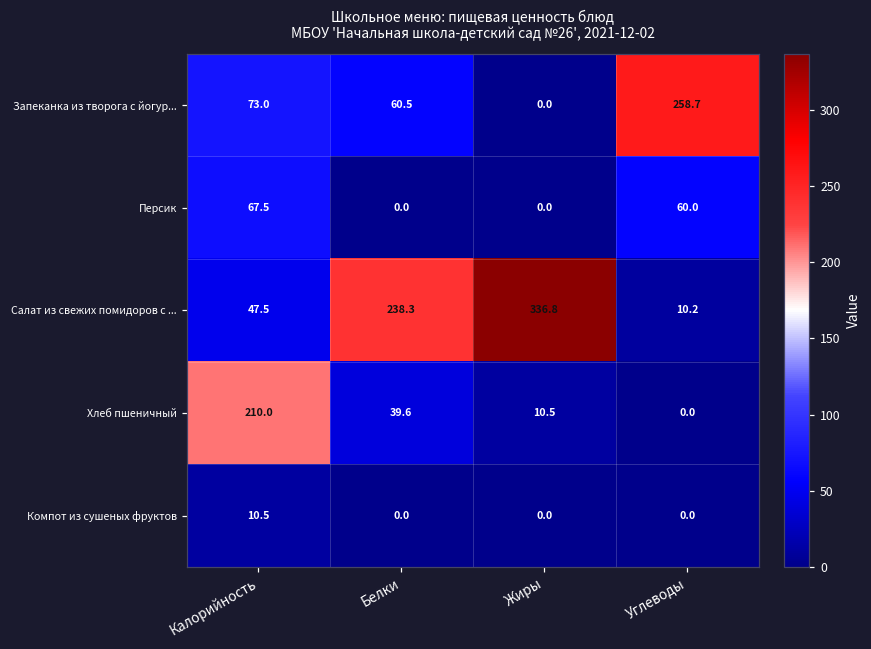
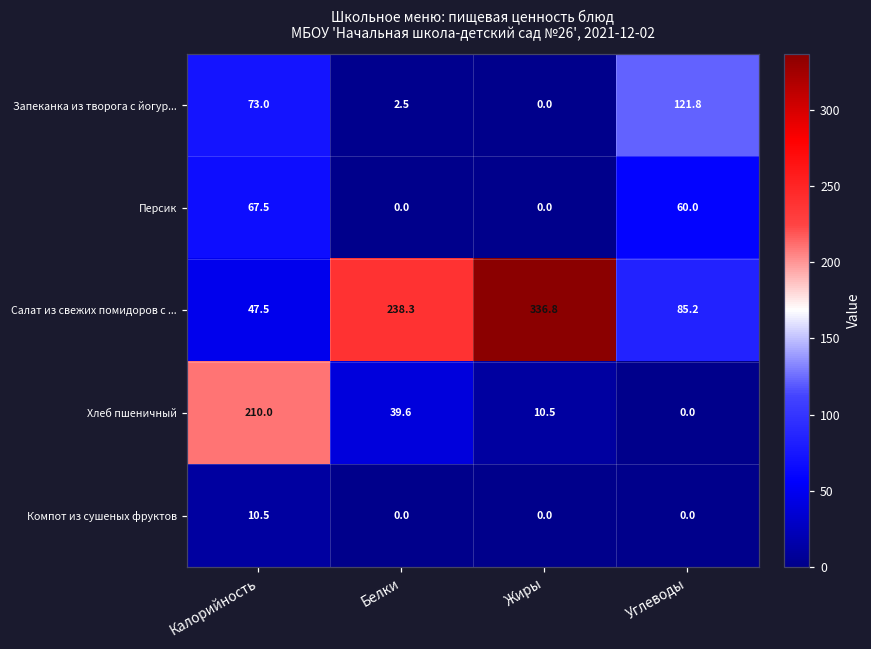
  {
    "Запеканка из творога с йогур...": {
      "Калорийность": 73.0,
-     "Белки": 60.5,
+     "Белки": 2.5,
      "Жиры": 0.0,
-     "Углеводы": 258.7
+     "Углеводы": 121.8
    },
    "Персик": {
      "Калорийность": 67.5,
      "Белки": 0.0,
      "Жиры": 0.0,
      "Углеводы": 60.0
    },
    "Салат из свежих помидоров с ...": {
      "Калорийность": 47.5,
      "Белки": 238.3,
      "Жиры": 336.8,
-     "Углеводы": 10.2
+     "Углеводы": 85.2
    },
    "Хлеб пшеничный": {
      "Калорийность": 210.0,
      "Белки": 39.6,
      "Жиры": 10.5,
      "Углеводы": 0.0
    },
    "Компот из сушеных фруктов": {
      "Калорийность": 10.5,
      "Белки": 0.0,
      "Жиры": 0.0,
      "Углеводы": 0.0
    }
  }
